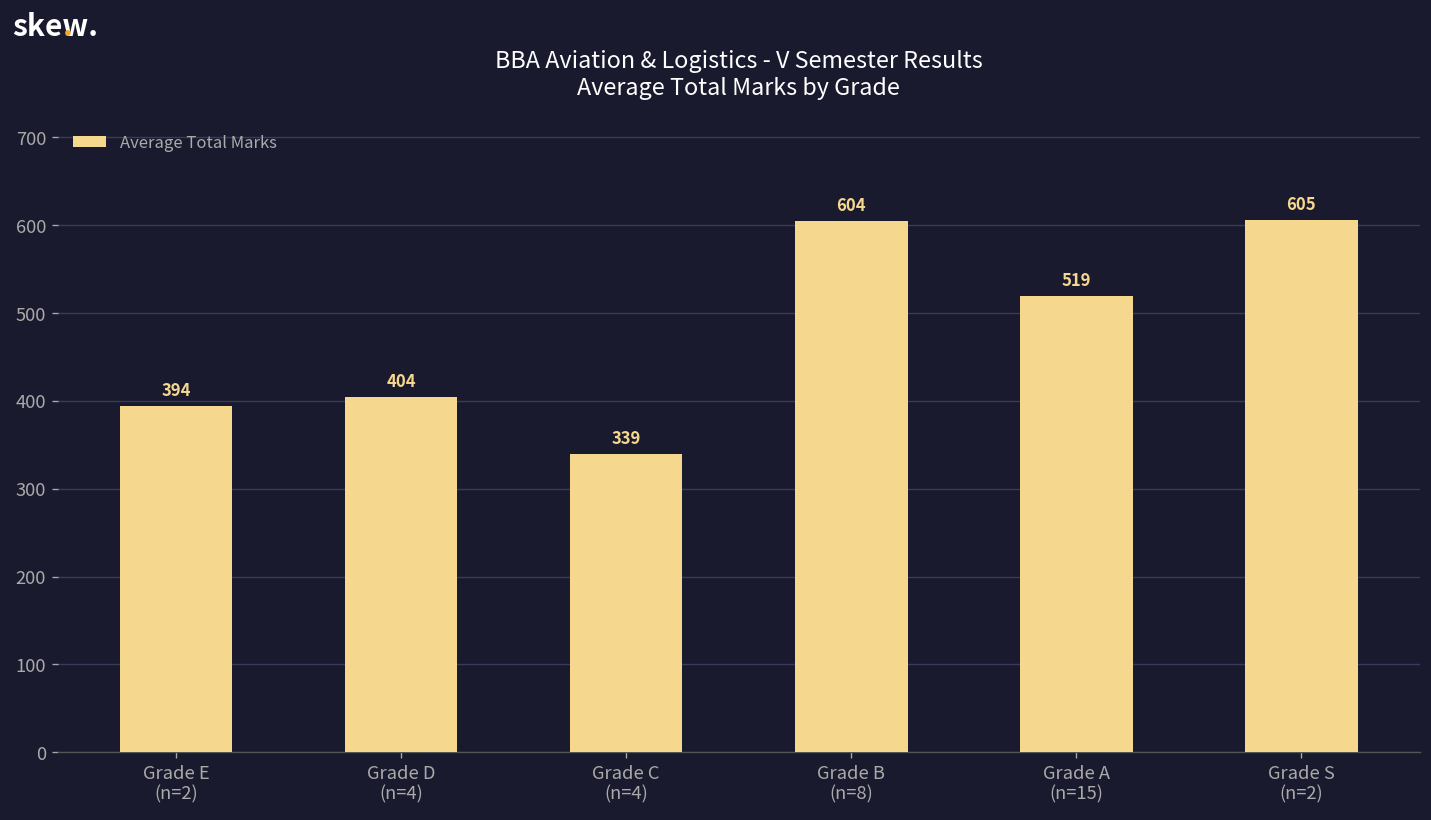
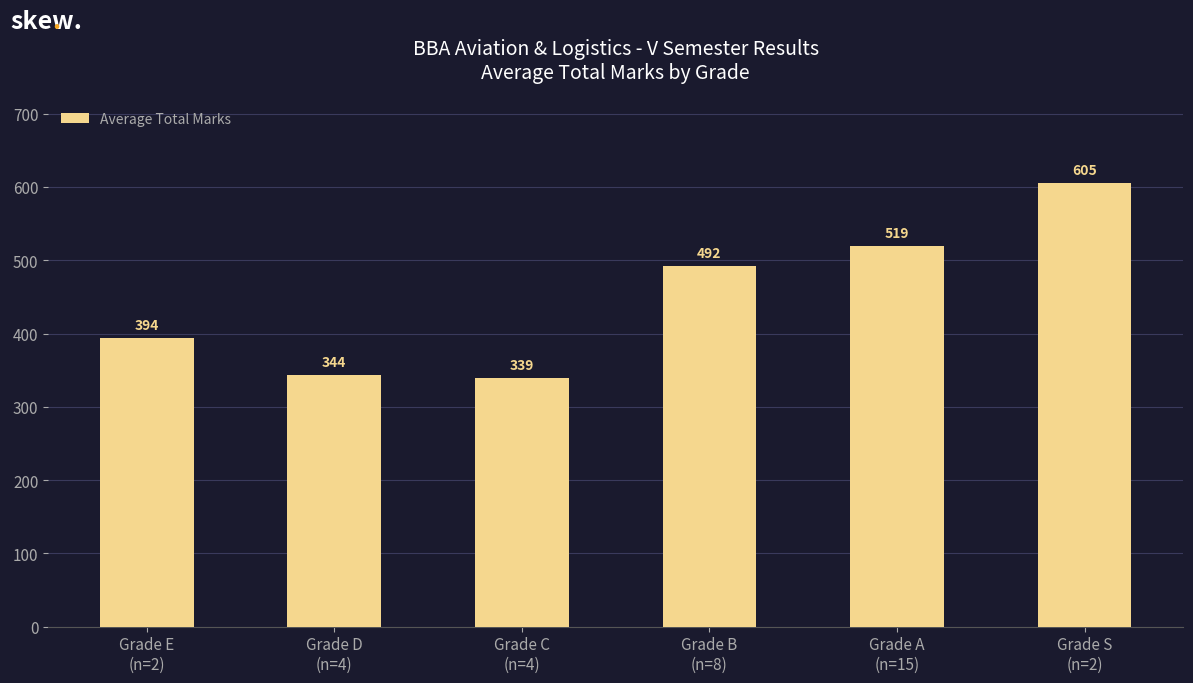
  {
    "Grade E (n=2)": 394,
-   "Grade D (n=4)": 404,
+   "Grade D (n=4)": 344,
    "Grade C (n=4)": 339,
-   "Grade B (n=8)": 604,
+   "Grade B (n=8)": 492,
    "Grade A (n=15)": 519,
    "Grade S (n=2)": 605
  }
